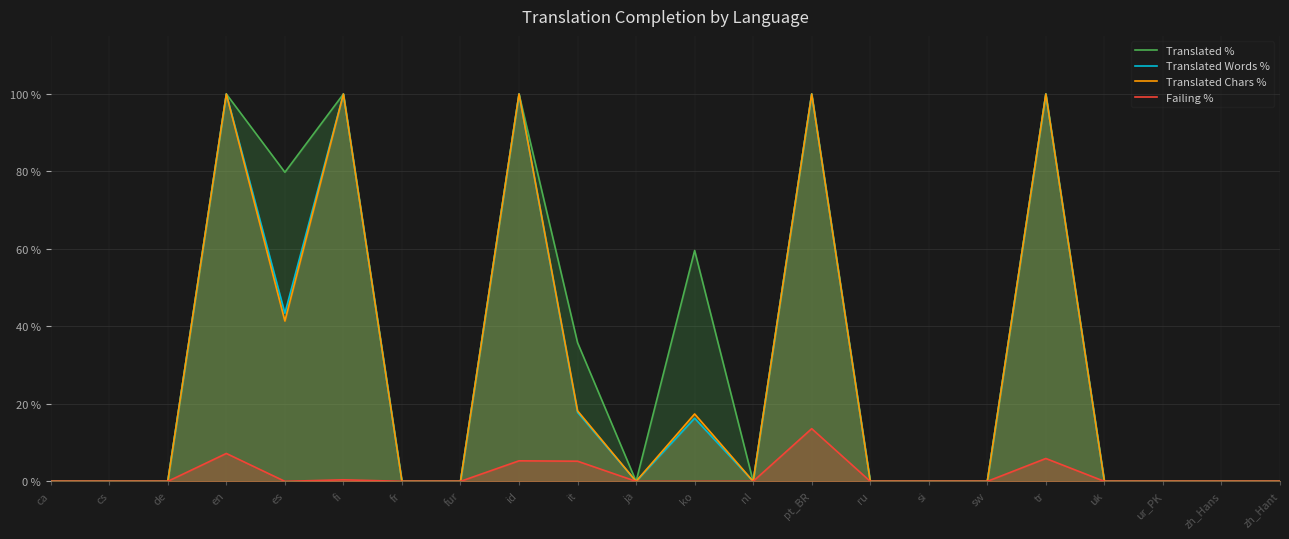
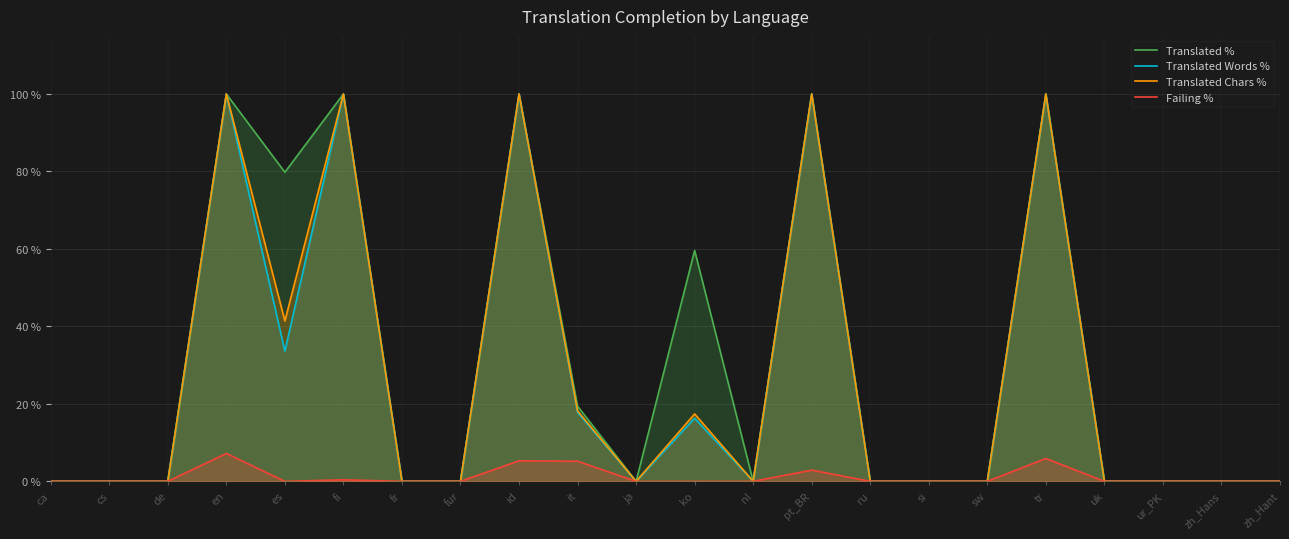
  {
    "Translated %": {
      "es": "80 %",
-     "it": "36 %",
+     "it": "19 %",
      "ko": "60 %"
    },
    "Translated Words %": {
-     "es": "43 %",
+     "es": "34 %",
      "ko": "16 %"
    },
    "Translated Chars %": {
      "es": "41 %",
      "ko": "17 %"
    },
    "Failing %": {
      "en": "7 %",
      "es": "0 %",
      "fi": "0 %",
      "id": "5 %",
      "it": "5 %",
      "ko": "0 %",
-     "pt_BR": "14 %",
+     "pt_BR": "3 %",
      "tr": "6 %"
    }
  }
